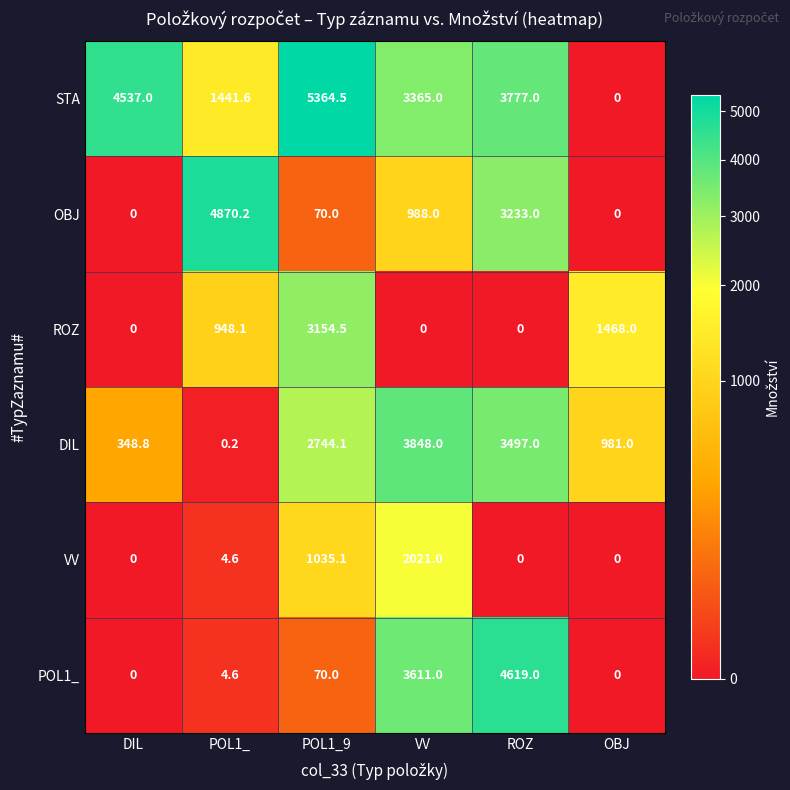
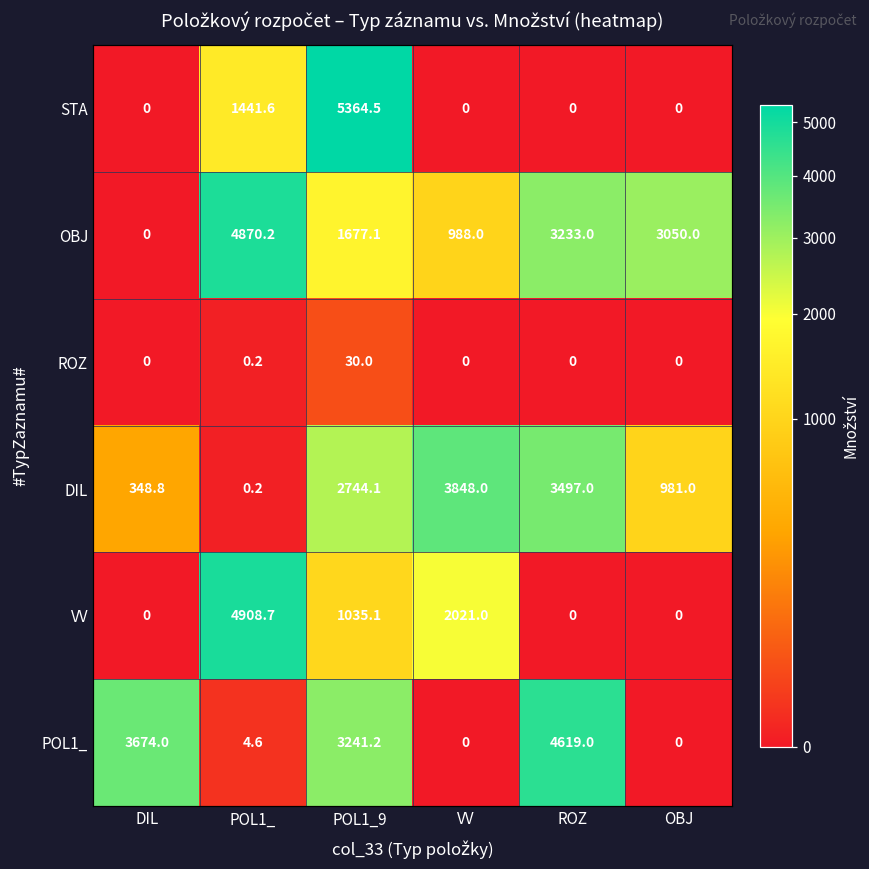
  {
    "STA": {
-     "DIL": 4537.0,
+     "DIL": 0,
      "POL1_": 1441.6,
      "POL1_9": 5364.5,
-     "VV": 3365.0,
-     "ROZ": 3777.0,
+     "VV": 0,
+     "ROZ": 0,
      "OBJ": 0
    },
    "OBJ": {
      "DIL": 0,
      "POL1_": 4870.2,
-     "POL1_9": 70.0,
+     "POL1_9": 1677.1,
      "VV": 988.0,
      "ROZ": 3233.0,
-     "OBJ": 0
+     "OBJ": 3050.0
    },
    "ROZ": {
      "DIL": 0,
-     "POL1_": 948.1,
-     "POL1_9": 3154.5,
+     "POL1_": 0.2,
+     "POL1_9": 30.0,
      "VV": 0,
      "ROZ": 0,
-     "OBJ": 1468.0
+     "OBJ": 0
    },
    "DIL": {
      "DIL": 348.8,
      "POL1_": 0.2,
      "POL1_9": 2744.1,
      "VV": 3848.0,
      "ROZ": 3497.0,
      "OBJ": 981.0
    },
    "VV": {
      "DIL": 0,
-     "POL1_": 4.6,
+     "POL1_": 4908.7,
      "POL1_9": 1035.1,
      "VV": 2021.0,
      "ROZ": 0,
      "OBJ": 0
    },
    "POL1_": {
-     "DIL": 0,
+     "DIL": 3674.0,
      "POL1_": 4.6,
-     "POL1_9": 70.0,
-     "VV": 3611.0,
+     "POL1_9": 3241.2,
+     "VV": 0,
      "ROZ": 4619.0,
      "OBJ": 0
    }
  }
